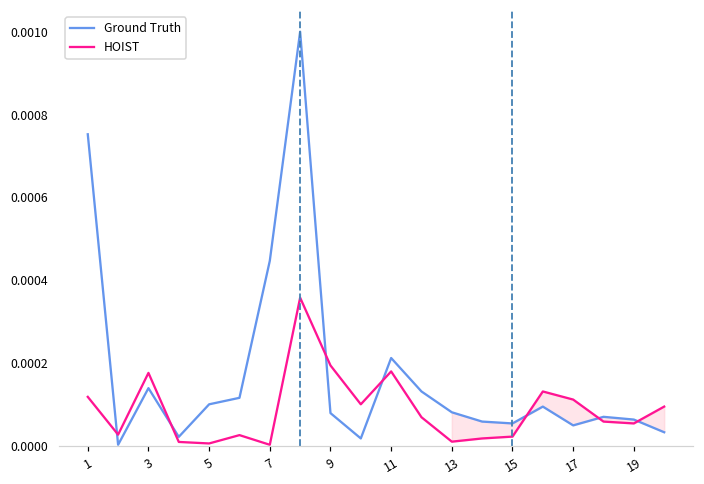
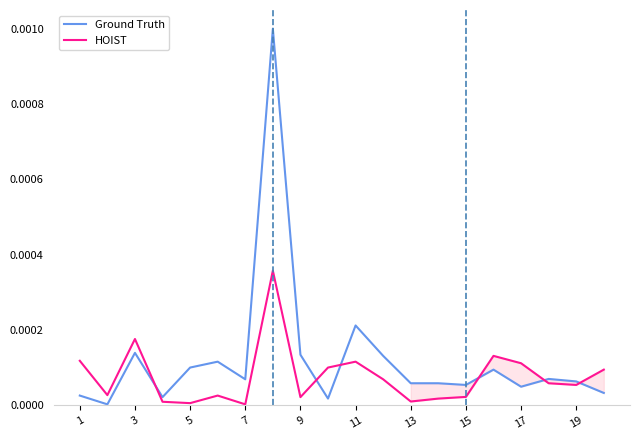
  {
    "Ground Truth": {
-     "1": 0.00075,
+     "1": 0.00003,
      "3": 0.00014,
      "5": 0.00010,
-     "7": 0.00045,
-     "9": 0.00008,
+     "7": 0.00007,
+     "9": 0.00013,
      "11": 0.00021,
-     "13": 0.00008,
+     "13": 0.00006,
      "17": 0.00005
    },
    "HOIST": {
      "1": 0.00012,
      "3": 0.00018,
      "5": 0.00001,
      "7": 0.00000,
-     "9": 0.00019,
-     "11": 0.00018,
+     "9": 0.00002,
+     "11": 0.00012,
      "13": 0.00001,
      "15": 0.00002,
      "19": 0.00005
    }
  }
